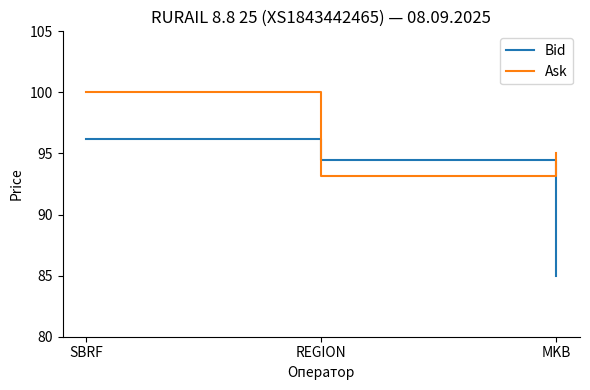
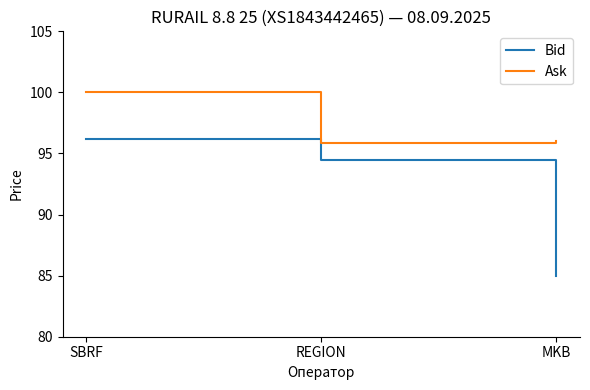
  {
    "Bid": {
      "SBRF": 96.2,
      "REGION": 94.5,
      "MKB": 85.0
    },
    "Ask": {
      "SBRF": 100.0,
-     "REGION": 93.2,
-     "MKB": 95
+     "REGION": 95.9,
+     "MKB": 96
    }
  }
